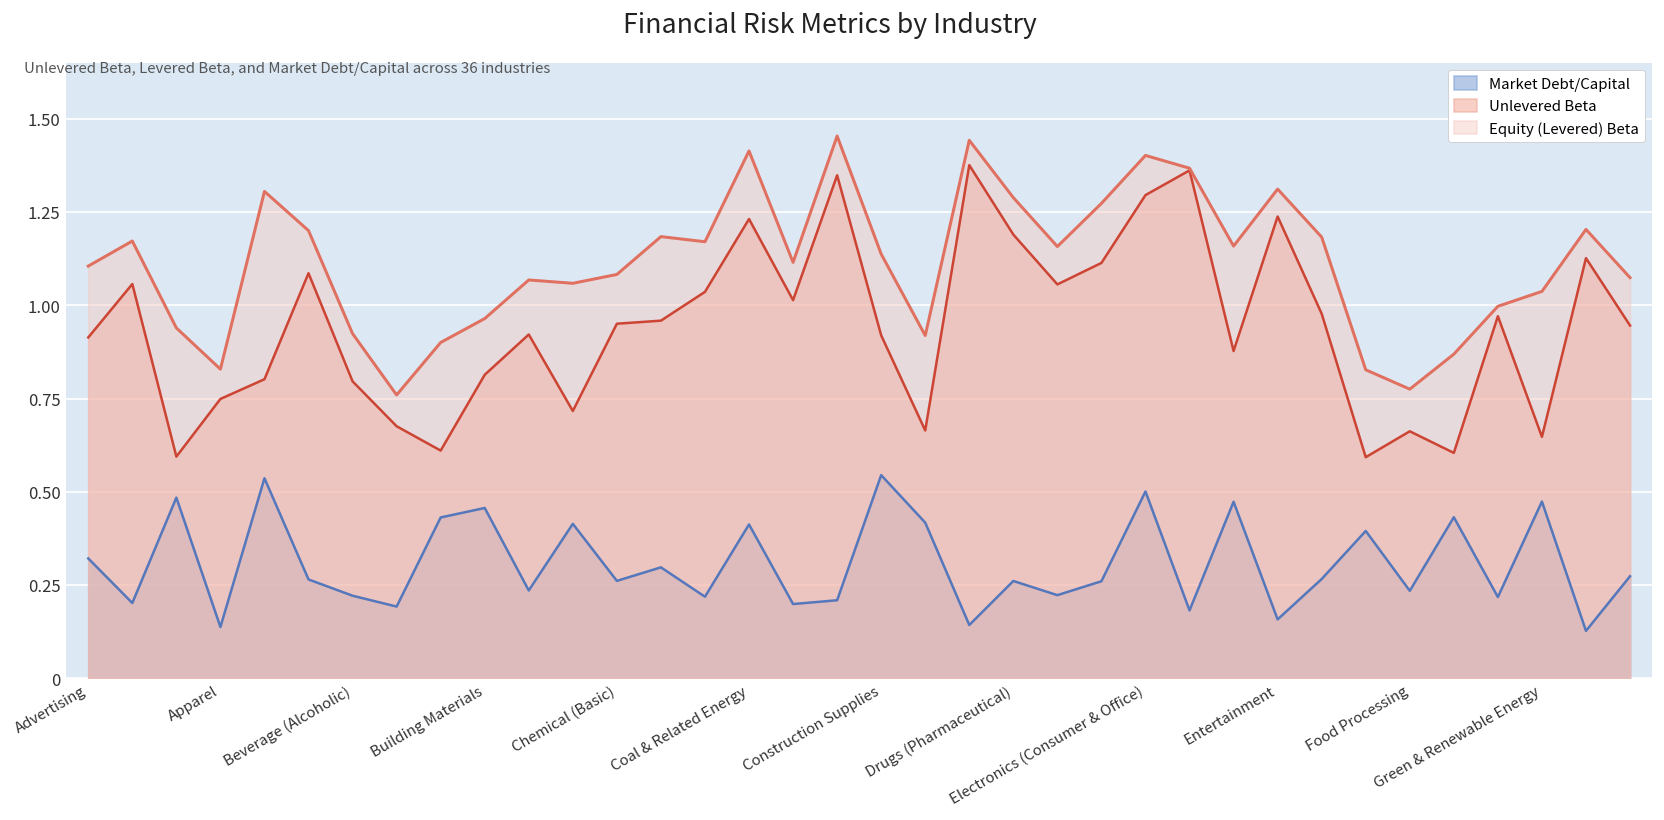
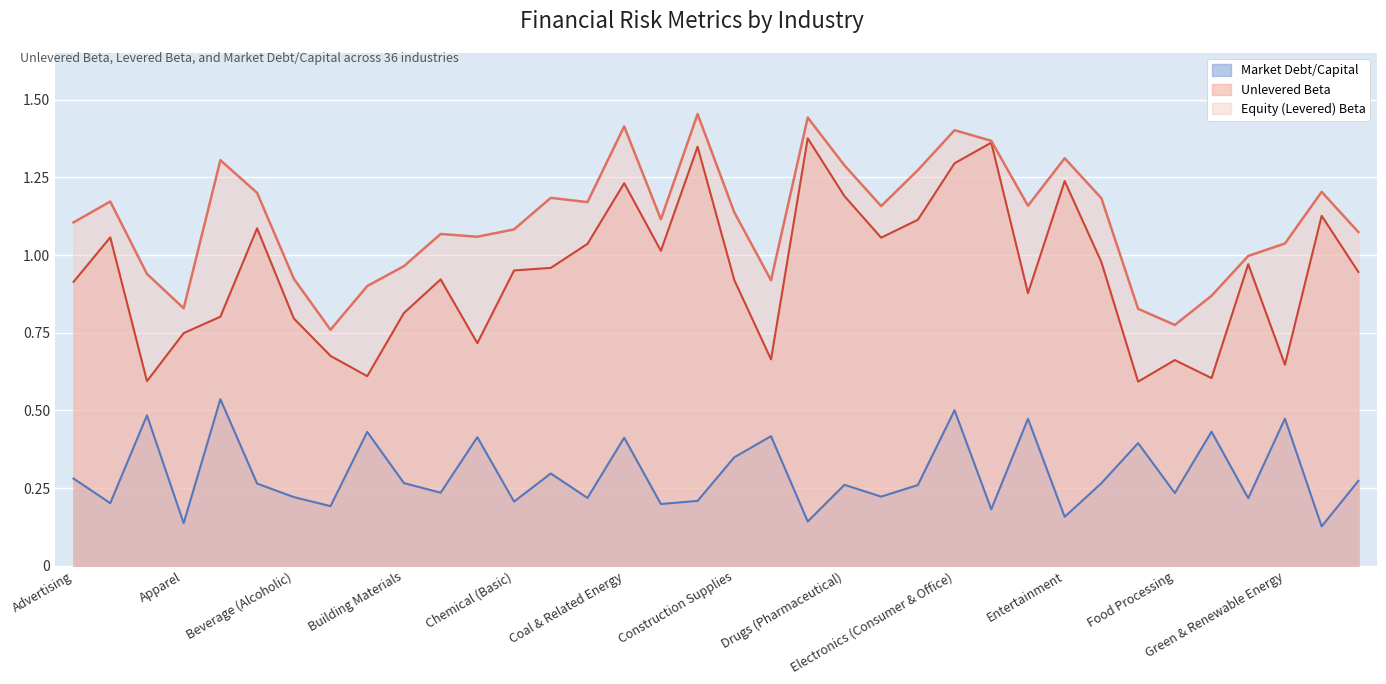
  {
    "Market Debt/Capital": {
-     "Advertising": 0.32,
+     "Advertising": 0.28,
      "Apparel": 0.14,
      "Beverage (Alcoholic)": 0.22,
-     "Building Materials": 0.46,
-     "Chemical (Basic)": 0.26,
+     "Building Materials": 0.27,
+     "Chemical (Basic)": 0.21,
      "Coal & Related Energy": 0.41,
-     "Construction Supplies": 0.54,
+     "Construction Supplies": 0.35,
      "Drugs (Pharmaceutical)": 0.26,
      "Electronics (Consumer & Office)": 0.50,
      "Entertainment": 0.16,
      "Food Processing": 0.23,
      "Green & Renewable Energy": 0.47
    }
  }
